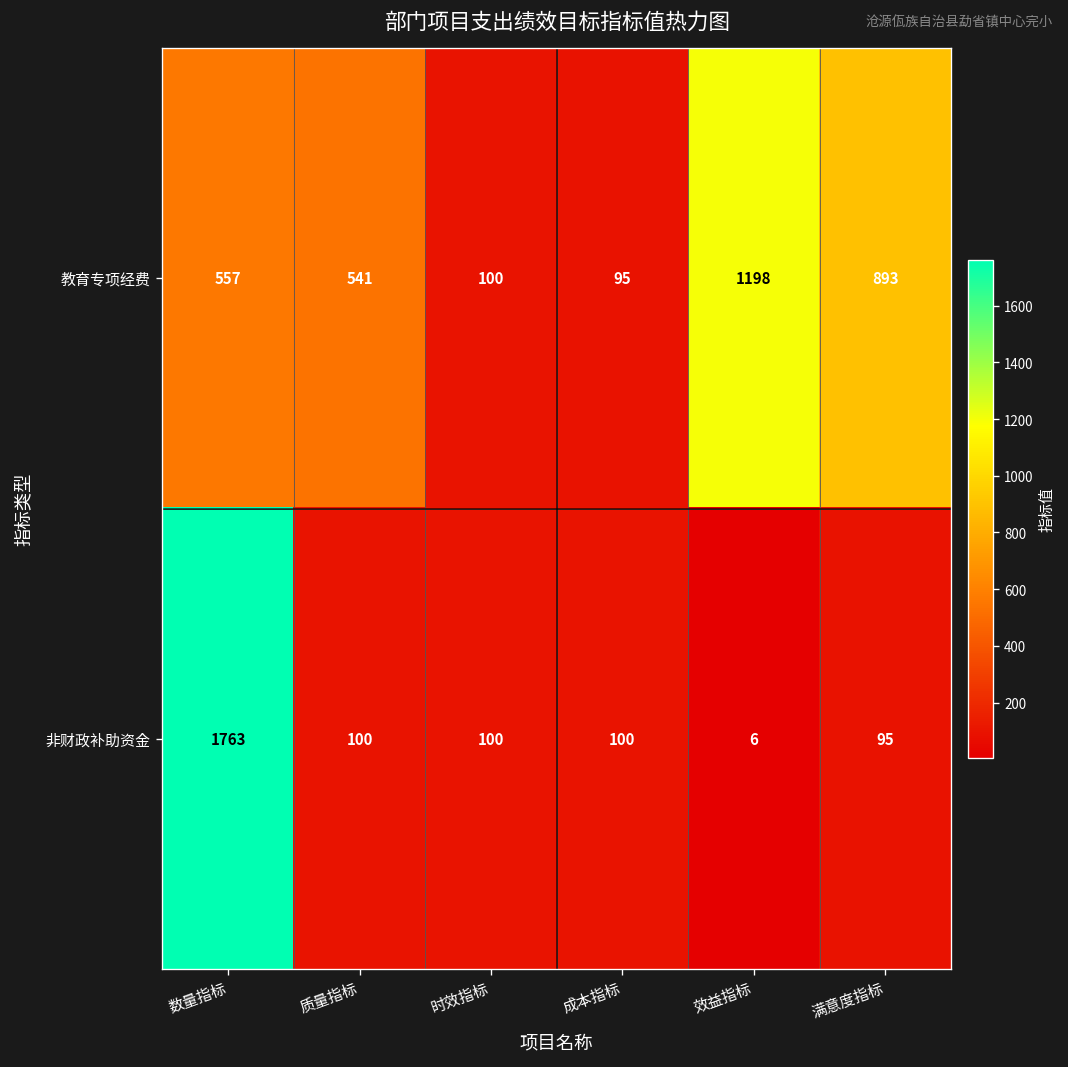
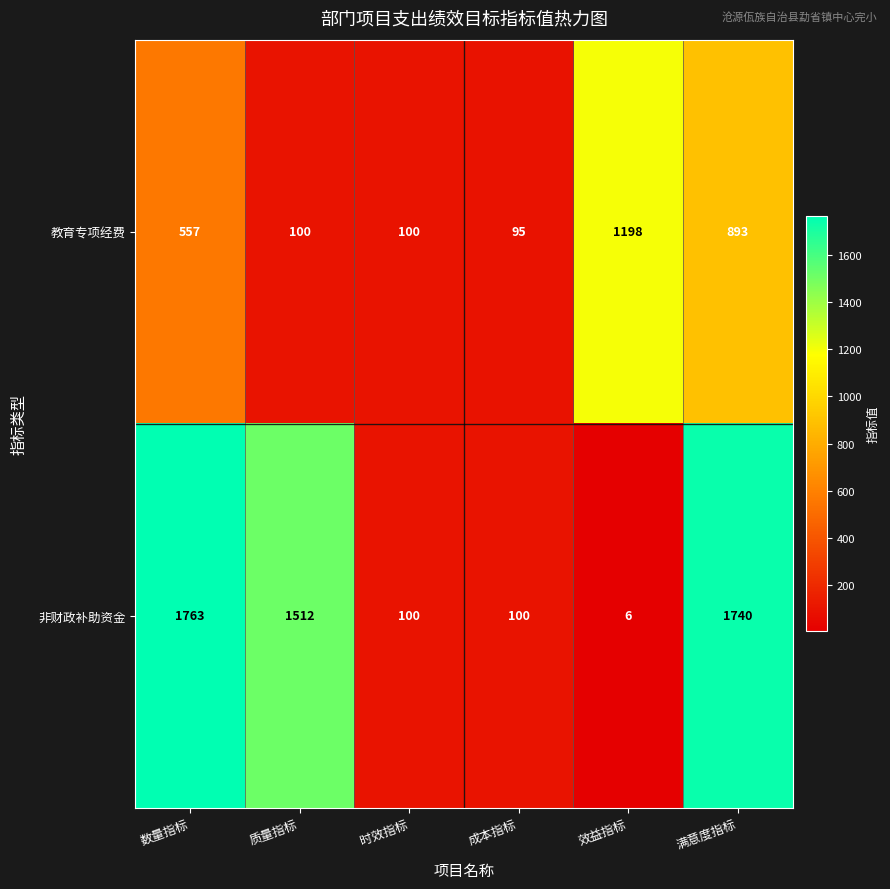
  {
    "教育专项经费": {
      "数量指标": 557,
-     "质量指标": 541,
+     "质量指标": 100,
      "时效指标": 100,
      "成本指标": 95,
      "效益指标": 1198,
      "满意度指标": 893
    },
    "非财政补助资金": {
      "数量指标": 1763,
-     "质量指标": 100,
+     "质量指标": 1512,
      "时效指标": 100,
      "成本指标": 100,
      "效益指标": 6,
-     "满意度指标": 95
+     "满意度指标": 1740
    }
  }
